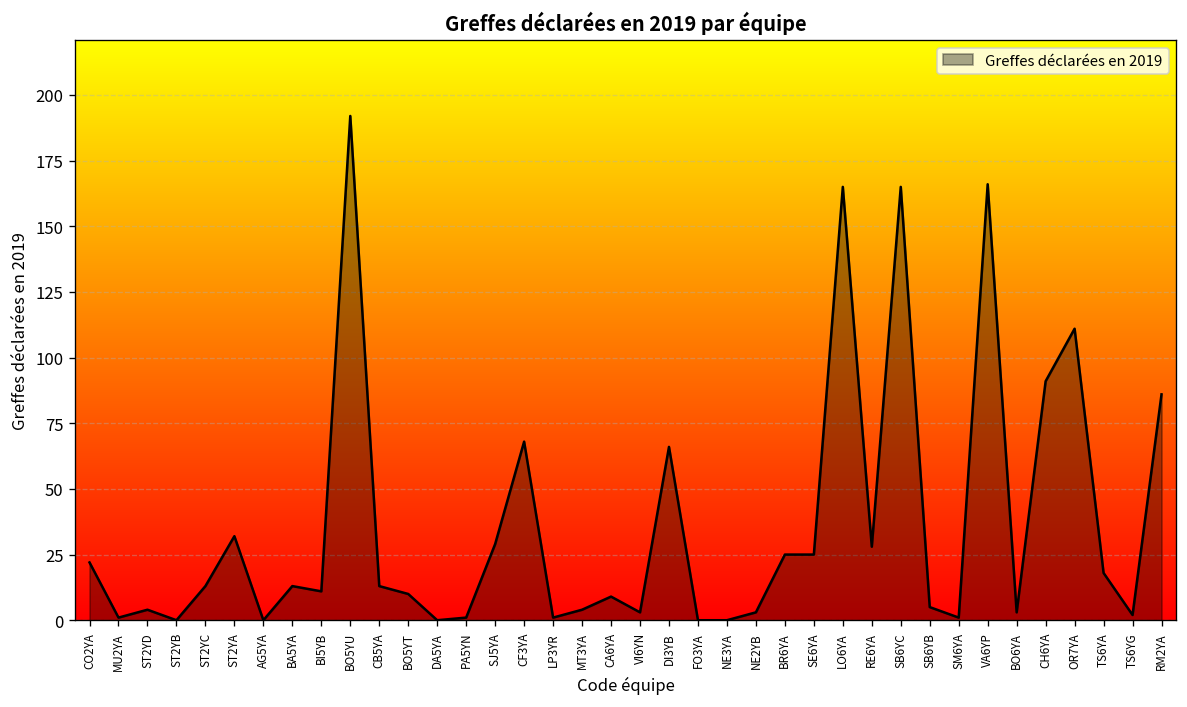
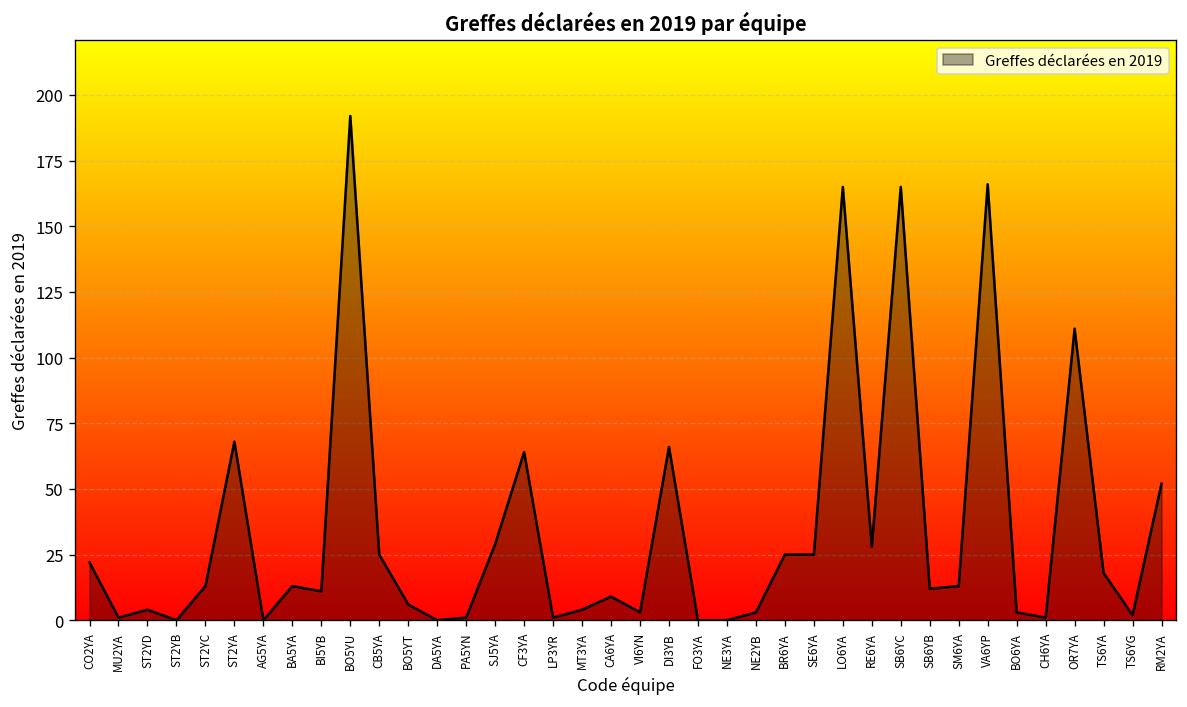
  {
    "CO2YA": 22,
    "MU2YA": 1,
    "ST2YD": 4,
    "ST2YB": 0,
    "ST2YC": 13,
-   "ST2YA": 32,
+   "ST2YA": 68,
    "AG5YA": 0,
    "BA5YA": 13,
    "BI5YB": 11,
    "BO5YU": 192,
-   "CB5YA": 13,
-   "BO5YT": 10,
+   "CB5YA": 25,
+   "BO5YT": 6,
    "DA5YA": 0,
    "PA5YN": 1,
    "SJ5YA": 29,
-   "CF3YA": 68,
+   "CF3YA": 64,
    "LP3YR": 1,
    "MT3YA": 4,
    "CA6YA": 9,
    "VI6YN": 3,
    "DI3YB": 66,
    "FO3YA": 0,
    "NE3YA": 0,
    "NE2YB": 3,
    "BR6YA": 25,
    "SE6YA": 25,
    "LO6YA": 165,
    "RE6YA": 28,
    "SB6YC": 165,
-   "SB6YB": 5,
-   "SM6YA": 1,
+   "SB6YB": 12,
+   "SM6YA": 13,
    "VA6YP": 166,
    "BO6YA": 3,
-   "CH6YA": 91,
+   "CH6YA": 1,
    "OR7YA": 111,
    "TS6YA": 18,
    "TS6YG": 2,
-   "RM2YA": 86
+   "RM2YA": 52
  }
